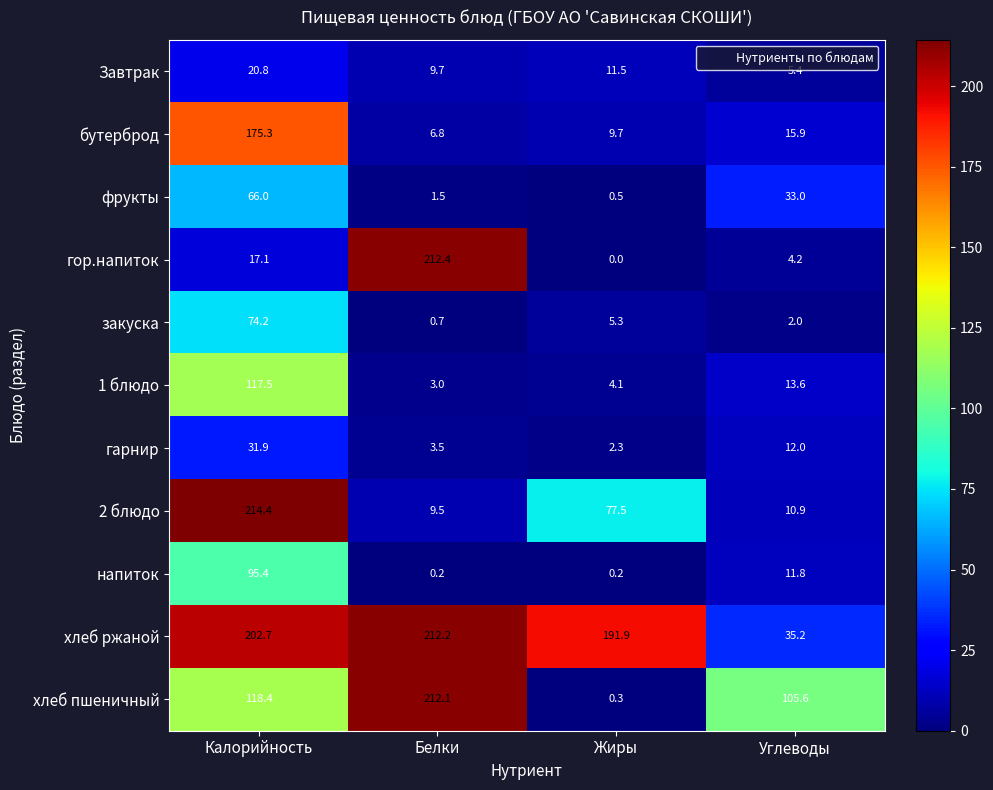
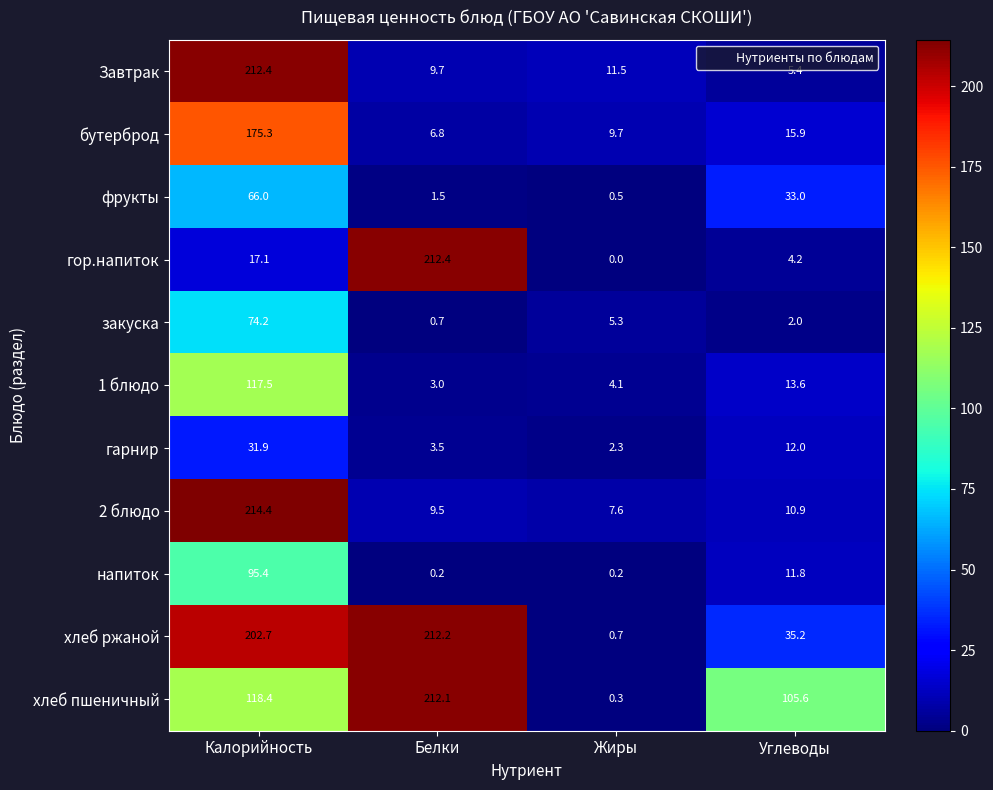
  {
    "Завтрак": {
-     "Калорийность": 20.8,
+     "Калорийность": 212.4,
      "Белки": 9.7,
      "Жиры": 11.5
    },
    "бутерброд": {
      "Калорийность": 175.3,
      "Белки": 6.8,
      "Жиры": 9.7,
      "Углеводы": 15.9
    },
    "фрукты": {
      "Калорийность": 66.0,
      "Белки": 1.5,
      "Жиры": 0.5,
      "Углеводы": 33.0
    },
    "гор.напиток": {
      "Калорийность": 17.1,
      "Белки": 212.4,
      "Жиры": 0.0,
      "Углеводы": 4.2
    },
    "закуска": {
      "Калорийность": 74.2,
      "Белки": 0.7,
      "Жиры": 5.3,
      "Углеводы": 2.0
    },
    "1 блюдо": {
      "Калорийность": 117.5,
      "Белки": 3.0,
      "Жиры": 4.1,
      "Углеводы": 13.6
    },
    "гарнир": {
      "Калорийность": 31.9,
      "Белки": 3.5,
      "Жиры": 2.3,
      "Углеводы": 12.0
    },
    "2 блюдо": {
      "Калорийность": 214.4,
      "Белки": 9.5,
-     "Жиры": 77.5,
+     "Жиры": 7.6,
      "Углеводы": 10.9
    },
    "напиток": {
      "Калорийность": 95.4,
      "Белки": 0.2,
      "Жиры": 0.2,
      "Углеводы": 11.8
    },
    "хлеб ржаной": {
      "Калорийность": 202.7,
      "Белки": 212.2,
-     "Жиры": 191.9,
+     "Жиры": 0.7,
      "Углеводы": 35.2
    },
    "хлеб пшеничный": {
      "Калорийность": 118.4,
      "Белки": 212.1,
      "Жиры": 0.3,
      "Углеводы": 105.6
    }
  }
